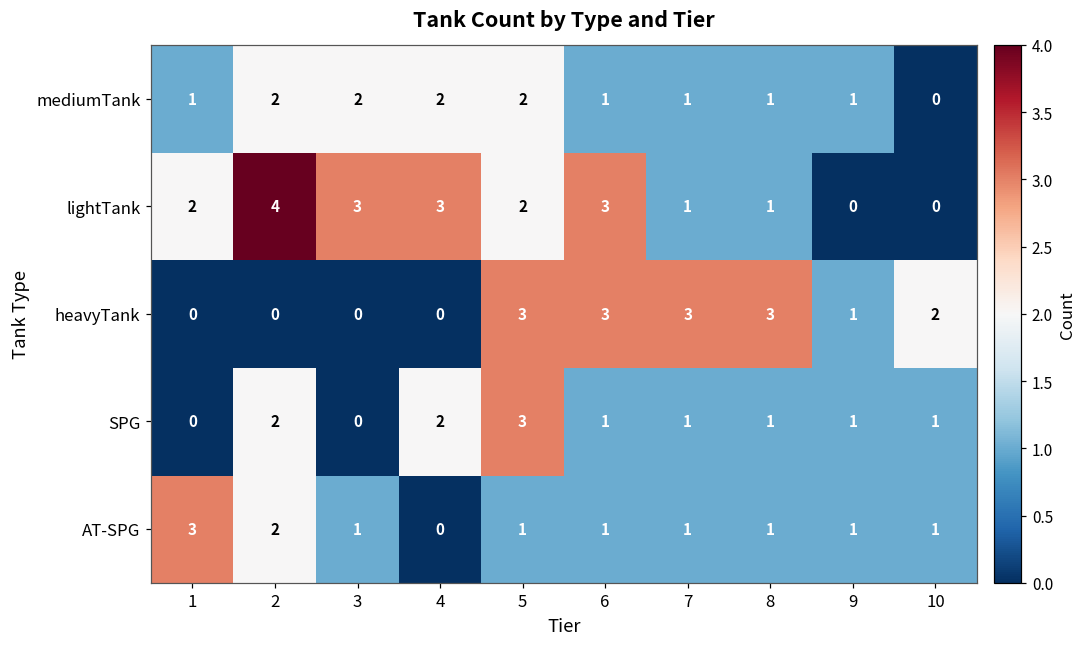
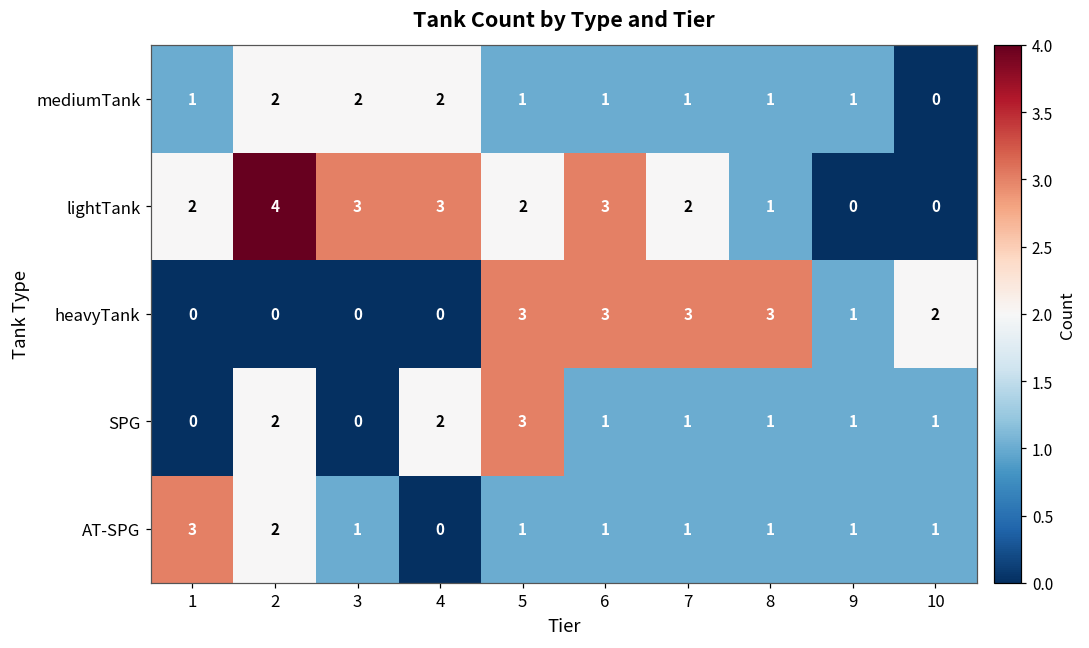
  {
    "mediumTank": {
      "1": 1,
      "2": 2,
      "3": 2,
      "4": 2,
-     "5": 2,
+     "5": 1,
      "6": 1,
      "7": 1,
      "8": 1,
      "9": 1,
      "10": 0
    },
    "lightTank": {
      "1": 2,
      "2": 4,
      "3": 3,
      "4": 3,
      "5": 2,
      "6": 3,
-     "7": 1,
+     "7": 2,
      "8": 1,
      "9": 0,
      "10": 0
    },
    "heavyTank": {
      "1": 0,
      "2": 0,
      "3": 0,
      "4": 0,
      "5": 3,
      "6": 3,
      "7": 3,
      "8": 3,
      "9": 1,
      "10": 2
    },
    "SPG": {
      "1": 0,
      "2": 2,
      "3": 0,
      "4": 2,
      "5": 3,
      "6": 1,
      "7": 1,
      "8": 1,
      "9": 1,
      "10": 1
    },
    "AT-SPG": {
      "1": 3,
      "2": 2,
      "3": 1,
      "4": 0,
      "5": 1,
      "6": 1,
      "7": 1,
      "8": 1,
      "9": 1,
      "10": 1
    }
  }
